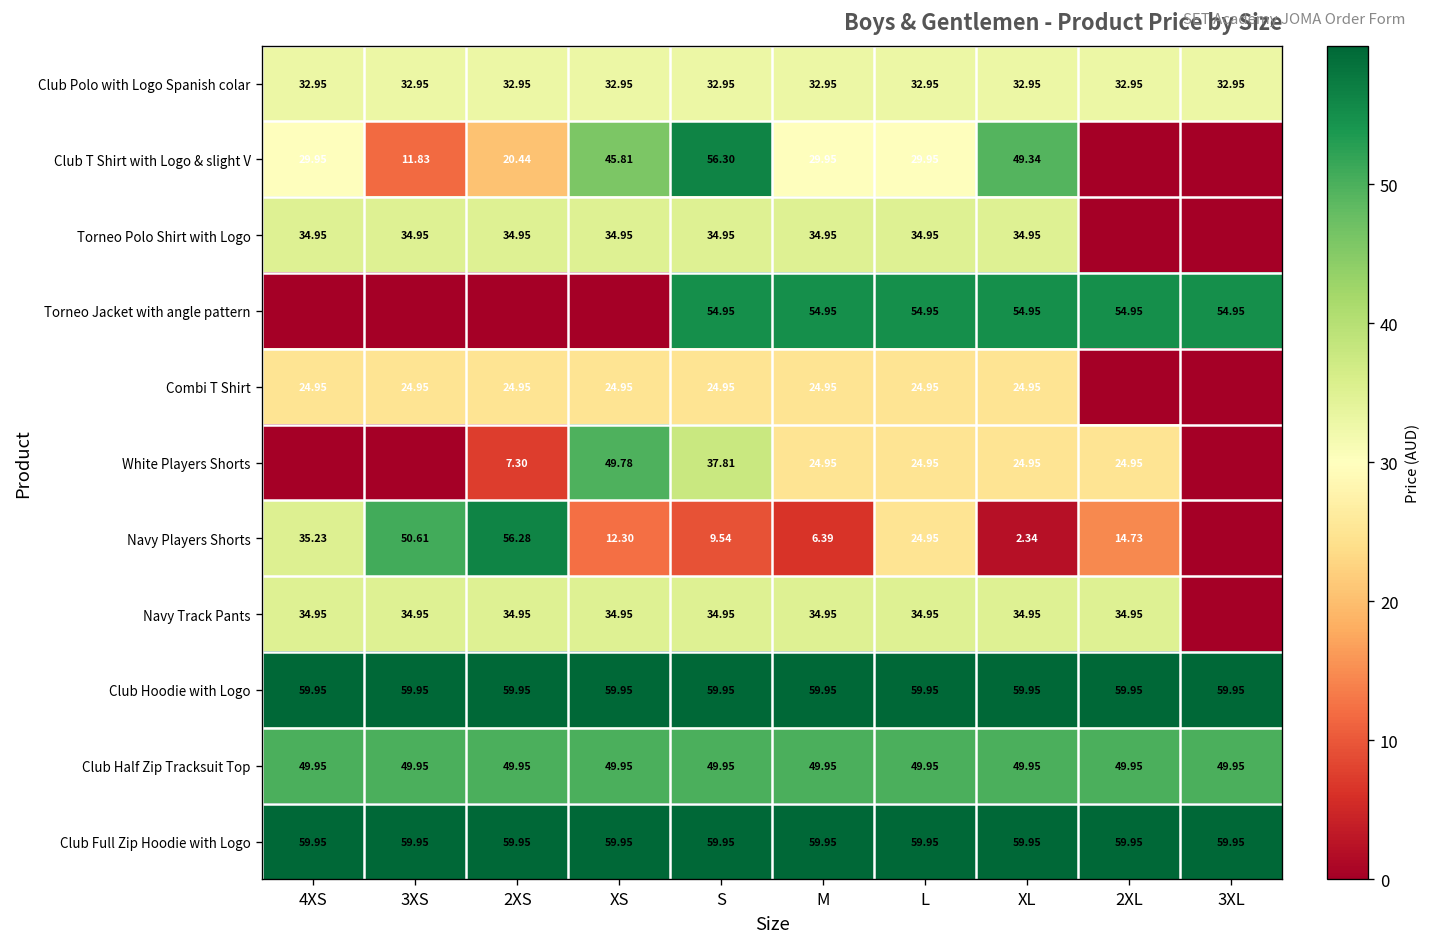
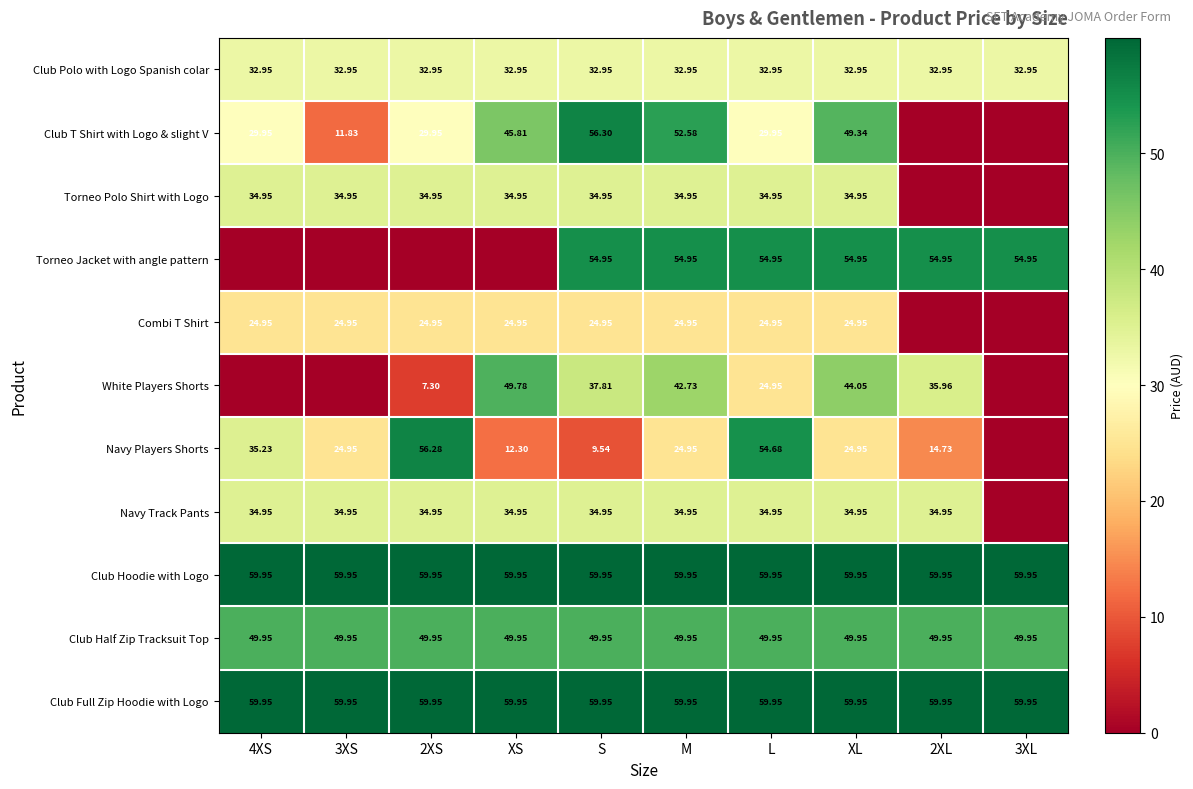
  {
    "Club Polo with Logo Spanish colar": {
      "4XS": 32.95,
      "3XS": 32.95,
      "2XS": 32.95,
      "XS": 32.95,
      "S": 32.95,
      "M": 32.95,
      "L": 32.95,
      "XL": 32.95,
      "2XL": 32.95,
      "3XL": 32.95
    },
    "Club T Shirt with Logo & slight V": {
      "4XS": 29.95,
      "3XS": 11.83,
-     "2XS": 20.44,
+     "2XS": 29.95,
      "XS": 45.81,
      "S": 56.30,
-     "M": 29.95,
+     "M": 52.58,
      "L": 29.95,
      "XL": 49.34
    },
    "Torneo Polo Shirt with Logo": {
      "4XS": 34.95,
      "3XS": 34.95,
      "2XS": 34.95,
      "XS": 34.95,
      "S": 34.95,
      "M": 34.95,
      "L": 34.95,
      "XL": 34.95
    },
    "Torneo Jacket with angle pattern": {
      "S": 54.95,
      "M": 54.95,
      "L": 54.95,
      "XL": 54.95,
      "2XL": 54.95,
      "3XL": 54.95
    },
    "Combi T Shirt": {
      "4XS": 24.95,
      "3XS": 24.95,
      "2XS": 24.95,
      "XS": 24.95,
      "S": 24.95,
      "M": 24.95,
      "L": 24.95,
      "XL": 24.95
    },
    "White Players Shorts": {
      "2XS": 7.30,
      "XS": 49.78,
      "S": 37.81,
-     "M": 24.95,
+     "M": 42.73,
      "L": 24.95,
-     "XL": 24.95,
-     "2XL": 24.95
+     "XL": 44.05,
+     "2XL": 35.96
    },
    "Navy Players Shorts": {
      "4XS": 35.23,
-     "3XS": 50.61,
+     "3XS": 24.95,
      "2XS": 56.28,
      "XS": 12.30,
      "S": 9.54,
-     "M": 6.39,
-     "L": 24.95,
-     "XL": 2.34,
+     "M": 24.95,
+     "L": 54.68,
+     "XL": 24.95,
      "2XL": 14.73
    },
    "Navy Track Pants": {
      "4XS": 34.95,
      "3XS": 34.95,
      "2XS": 34.95,
      "XS": 34.95,
      "S": 34.95,
      "M": 34.95,
      "L": 34.95,
      "XL": 34.95,
      "2XL": 34.95
    },
    "Club Hoodie with Logo": {
      "4XS": 59.95,
      "3XS": 59.95,
      "2XS": 59.95,
      "XS": 59.95,
      "S": 59.95,
      "M": 59.95,
      "L": 59.95,
      "XL": 59.95,
      "2XL": 59.95,
      "3XL": 59.95
    },
    "Club Half Zip Tracksuit Top": {
      "4XS": 49.95,
      "3XS": 49.95,
      "2XS": 49.95,
      "XS": 49.95,
      "S": 49.95,
      "M": 49.95,
      "L": 49.95,
      "XL": 49.95,
      "2XL": 49.95,
      "3XL": 49.95
    },
    "Club Full Zip Hoodie with Logo": {
      "4XS": 59.95,
      "3XS": 59.95,
      "2XS": 59.95,
      "XS": 59.95,
      "S": 59.95,
      "M": 59.95,
      "L": 59.95,
      "XL": 59.95,
      "2XL": 59.95,
      "3XL": 59.95
    }
  }
